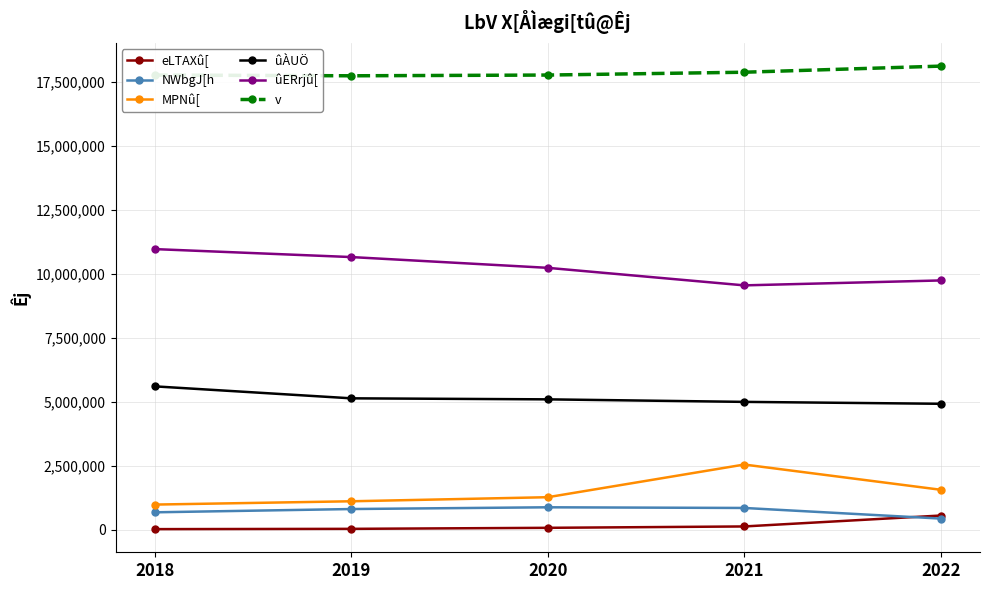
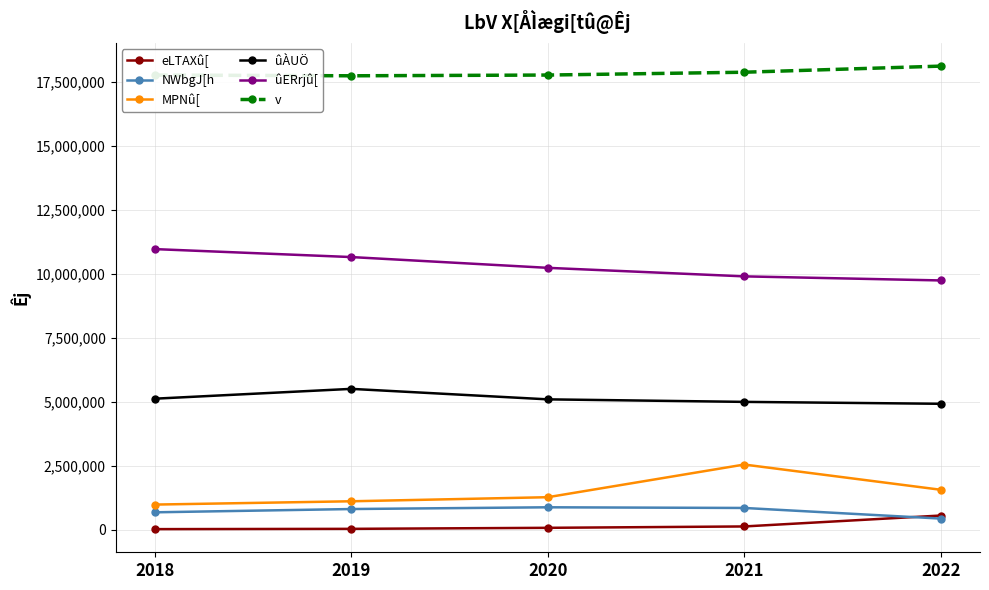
  {
    "eLTAXû[": {
      "2018": "0",
      "2019": "0",
      "2020": "100,000",
      "2021": "100,000",
      "2022": "600,000"
    },
    "NWbgJ[h": {
      "2018": "700,000",
      "2019": "800,000",
      "2020": "900,000",
      "2021": "800,000",
      "2022": "400,000"
    },
    "MPNû[": {
      "2018": "1,000,000",
      "2019": "1,100,000",
      "2020": "1,300,000",
      "2021": "2,500,000",
      "2022": "1,600,000"
    },
    "ûÀUÖ": {
-     "2018": "5,600,000",
-     "2019": "5,100,000",
+     "2018": "5,100,000",
+     "2019": "5,500,000",
      "2020": "5,100,000",
      "2021": "5,000,000",
      "2022": "4,900,000"
    },
    "ûERrjû[": {
      "2018": "11,000,000",
      "2019": "10,700,000",
      "2020": "10,200,000",
-     "2021": "9,500,000",
+     "2021": "9,900,000",
      "2022": "9,700,000"
    },
    "v": {
      "2019": "17,700,000",
      "2020": "17,800,000",
      "2021": "17,900,000",
      "2022": "18,100,000"
    }
  }
